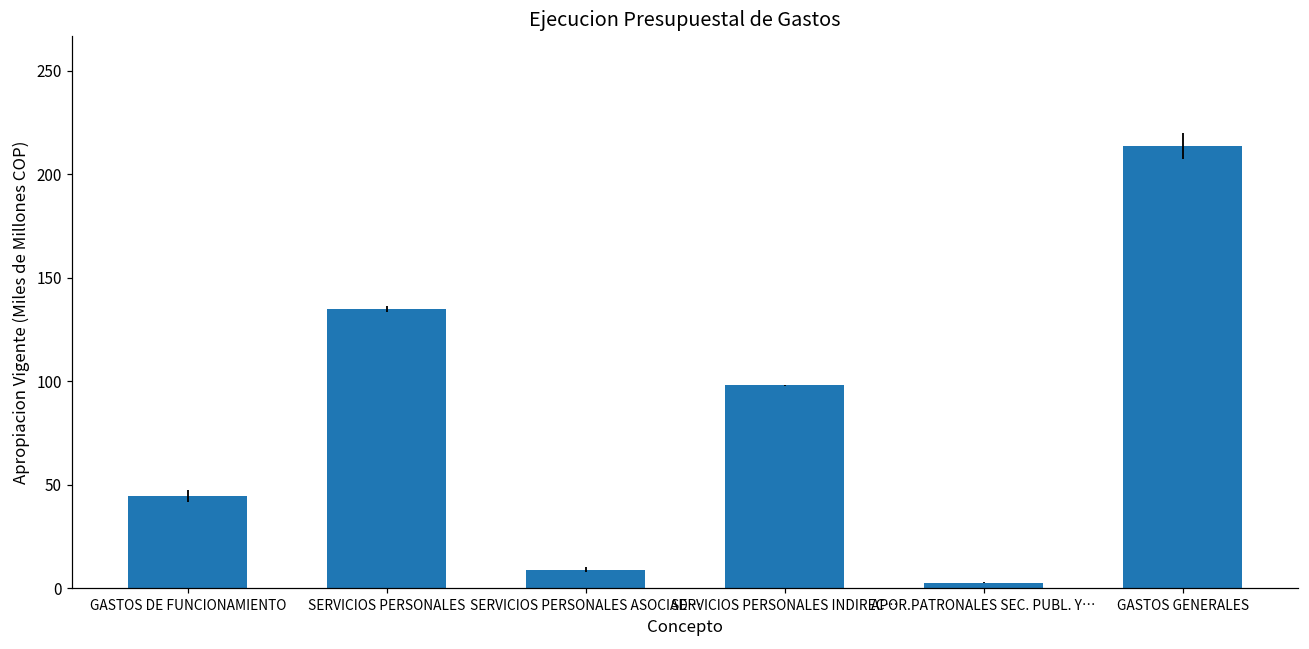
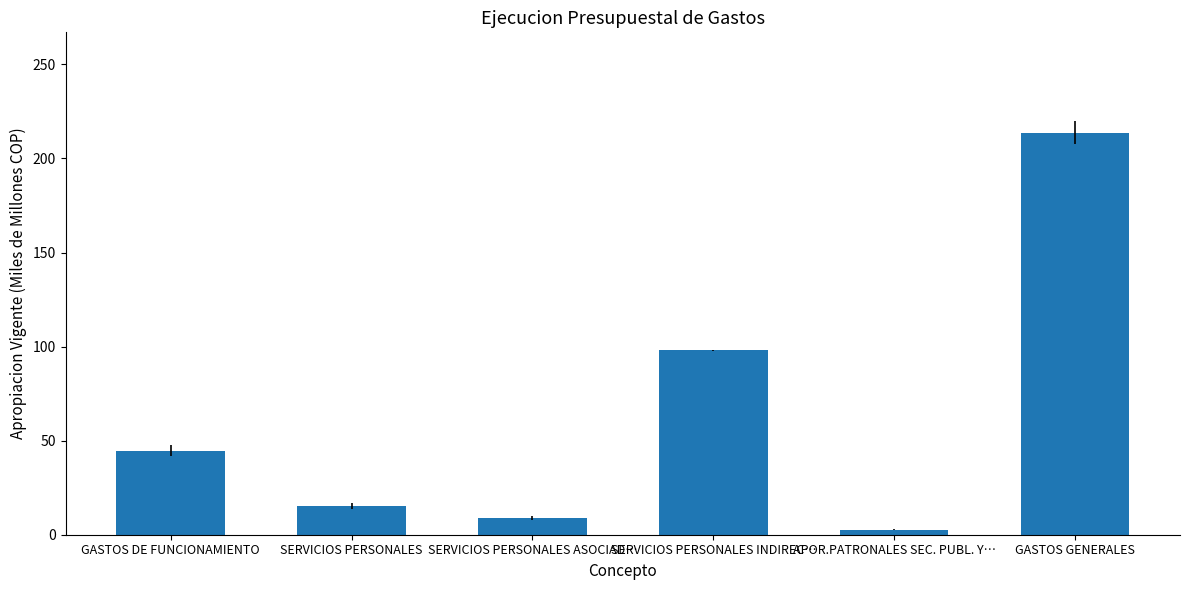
  {
    "GASTOS DE FUNCIONAMIENTO": 45,
-   "SERVICIOS PERSONALES": 135,
+   "SERVICIOS PERSONALES": 15,
    "SERVICIOS PERSONALES ASOCIAD…": 9,
    "SERVICIOS PERSONALES INDIREC…": 98,
    "APOR.PATRONALES SEC. PUBL. Y…": 3,
    "GASTOS GENERALES": 214
  }
